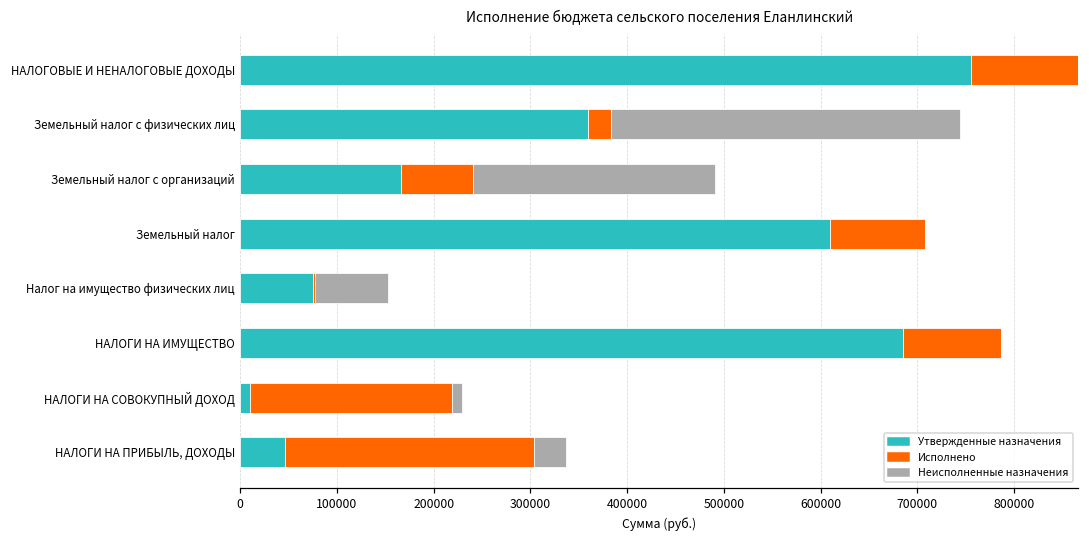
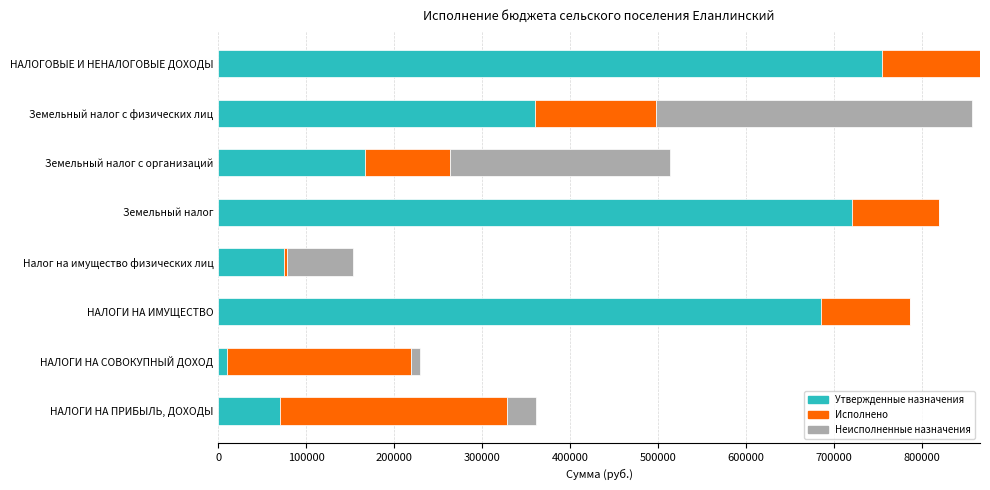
  {
    "Утвержденные назначения": {
      "НАЛОГОВЫЕ И НЕНАЛОГОВЫЕ ДОХОДЫ": 760000,
      "Земельный налог с физических лиц": 360000,
      "Земельный налог с организаций": 170000,
-     "Земельный налог": 610000,
+     "Земельный налог": 720000,
      "Налог на имущество физических лиц": 80000,
      "НАЛОГИ НА ИМУЩЕСТВО": 690000,
      "НАЛОГИ НА СОВОКУПНЫЙ ДОХОД": 10000,
-     "НАЛОГИ НА ПРИБЫЛЬ, ДОХОДЫ": 50000
+     "НАЛОГИ НА ПРИБЫЛЬ, ДОХОДЫ": 70000
    },
    "Исполнено": {
      "НАЛОГОВЫЕ И НЕНАЛОГОВЫЕ ДОХОДЫ": 110000,
-     "Земельный налог с физических лиц": 20000,
-     "Земельный налог с организаций": 70000,
+     "Земельный налог с физических лиц": 140000,
+     "Земельный налог с организаций": 100000,
      "Земельный налог": 100000,
      "НАЛОГИ НА ИМУЩЕСТВО": 100000,
      "НАЛОГИ НА СОВОКУПНЫЙ ДОХОД": 210000,
      "НАЛОГИ НА ПРИБЫЛЬ, ДОХОДЫ": 260000
    },
    "Неисполненные назначения": {
      "НАЛОГОВЫЕ И НЕНАЛОГОВЫЕ ДОХОДЫ": 0,
      "Земельный налог с физических лиц": 360000,
      "Земельный налог с организаций": 250000,
      "Земельный налог": 0,
      "Налог на имущество физических лиц": 80000,
      "НАЛОГИ НА ИМУЩЕСТВО": 0,
      "НАЛОГИ НА СОВОКУПНЫЙ ДОХОД": 10000,
      "НАЛОГИ НА ПРИБЫЛЬ, ДОХОДЫ": 30000
    }
  }
